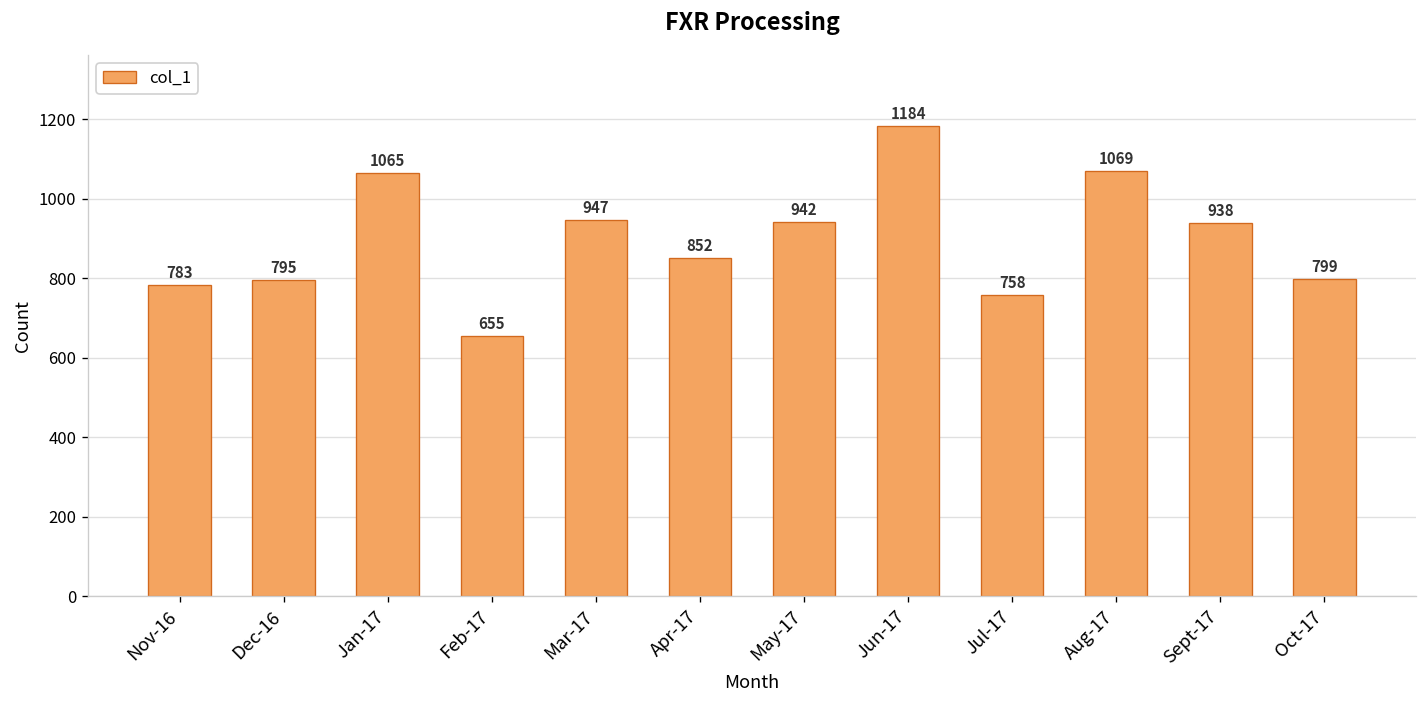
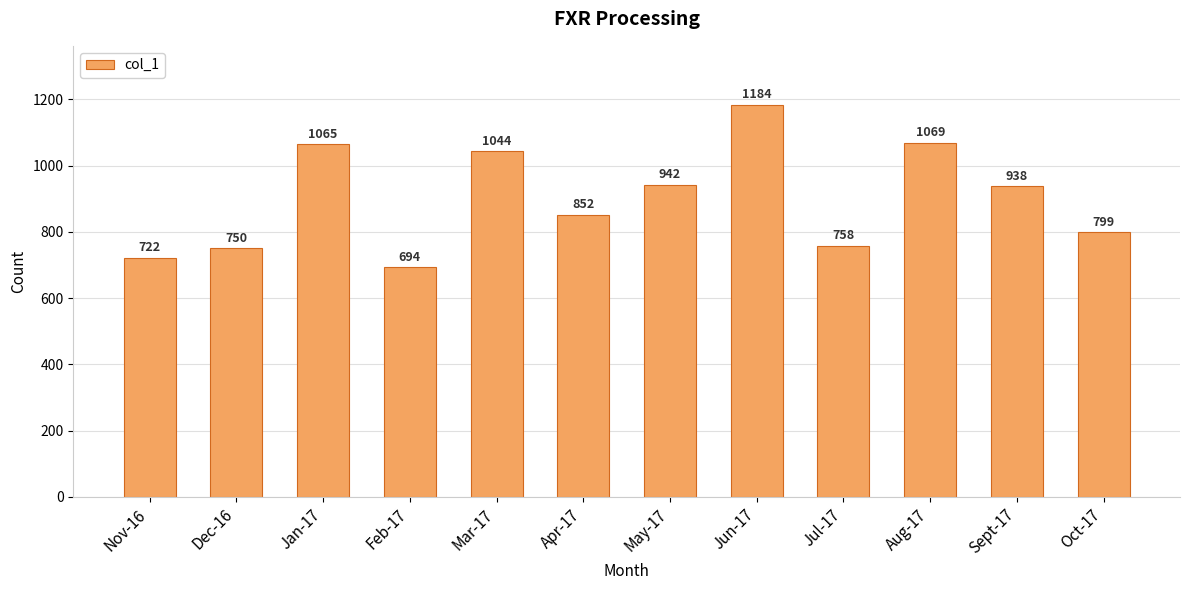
  {
-   "Nov-16": 783,
-   "Dec-16": 795,
+   "Nov-16": 722,
+   "Dec-16": 750,
    "Jan-17": 1065,
-   "Feb-17": 655,
-   "Mar-17": 947,
+   "Feb-17": 694,
+   "Mar-17": 1044,
    "Apr-17": 852,
    "May-17": 942,
    "Jun-17": 1184,
    "Jul-17": 758,
    "Aug-17": 1069,
    "Sept-17": 938,
    "Oct-17": 799
  }
